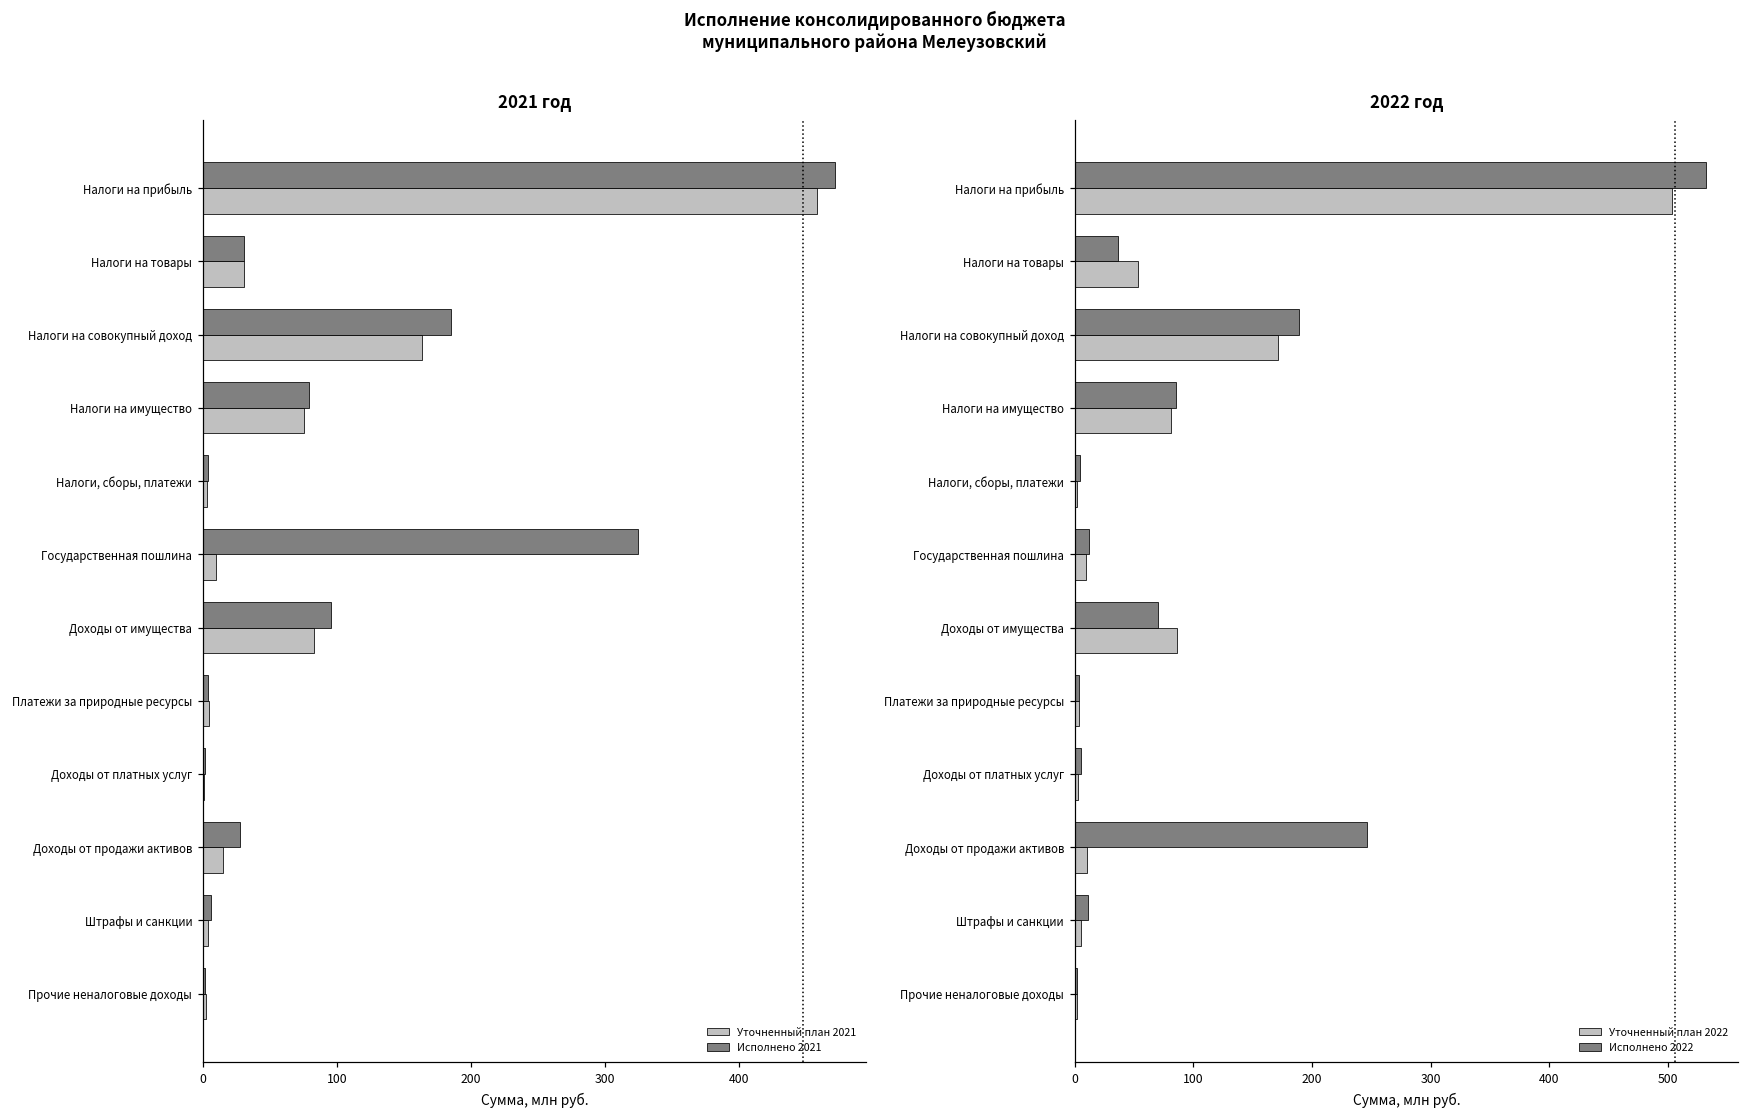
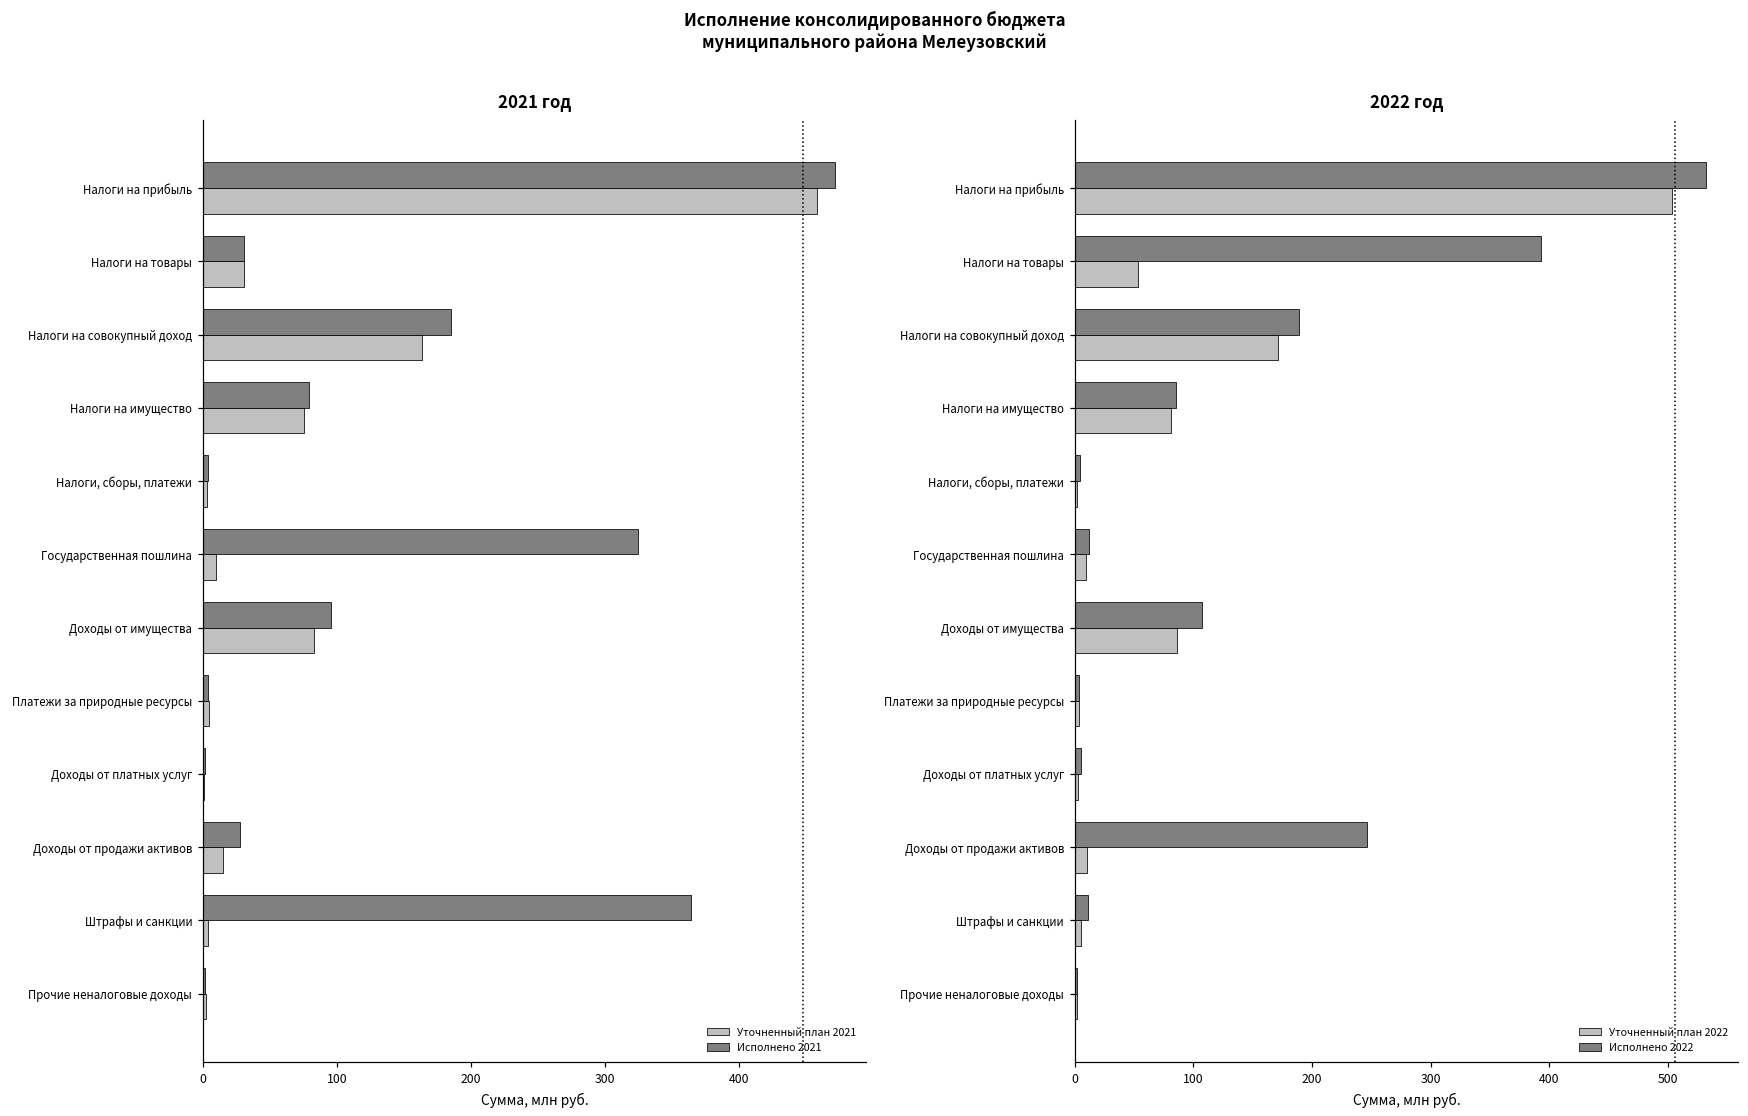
  {
    "2021 год": {
      "Уточненный план 2021": {
        "Налоги на прибыль": 459,
        "Налоги на товары": 31,
        "Налоги на совокупный доход": 164,
        "Налоги на имущество": 75,
        "Налоги, сборы, платежи": 3,
        "Государственная пошлина": 10,
        "Доходы от имущества": 83,
        "Платежи за природные ресурсы": 4,
        "Доходы от продажи активов": 15,
        "Штрафы и санкции": 4,
        "Прочие неналоговые доходы": 2
      },
      "Исполнено 2021": {
        "Налоги на прибыль": 472,
        "Налоги на товары": 31,
        "Налоги на совокупный доход": 185,
        "Налоги на имущество": 79,
        "Налоги, сборы, платежи": 4,
        "Государственная пошлина": 325,
        "Доходы от имущества": 96,
        "Платежи за природные ресурсы": 4,
        "Доходы от продажи активов": 28,
-       "Штрафы и санкции": 6
+       "Штрафы и санкции": 365
      }
    },
    "2022 год": {
      "Уточненный план 2022": {
        "Налоги на прибыль": 503,
        "Налоги на товары": 53,
        "Налоги на совокупный доход": 171,
        "Налоги на имущество": 81,
        "Государственная пошлина": 10,
        "Доходы от имущества": 86,
        "Платежи за природные ресурсы": 3,
        "Доходы от платных услуг": 3,
        "Доходы от продажи активов": 10,
        "Штрафы и санкции": 6
      },
      "Исполнено 2022": {
        "Налоги на прибыль": 532,
-       "Налоги на товары": 37,
+       "Налоги на товары": 393,
        "Налоги на совокупный доход": 189,
        "Налоги на имущество": 85,
        "Налоги, сборы, платежи": 4,
        "Государственная пошлина": 12,
-       "Доходы от имущества": 70,
+       "Доходы от имущества": 108,
        "Платежи за природные ресурсы": 3,
        "Доходы от платных услуг": 5,
        "Доходы от продажи активов": 246,
        "Штрафы и санкции": 11
      }
    }
  }
